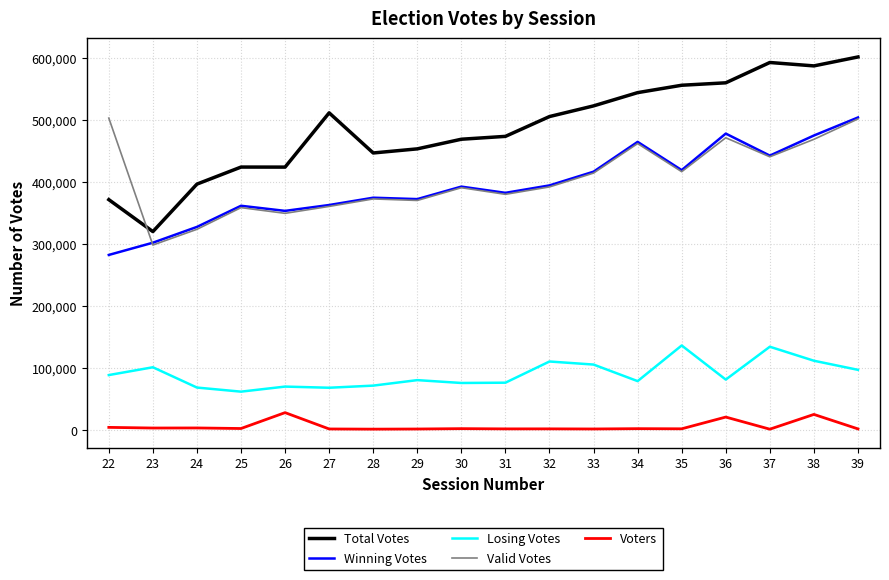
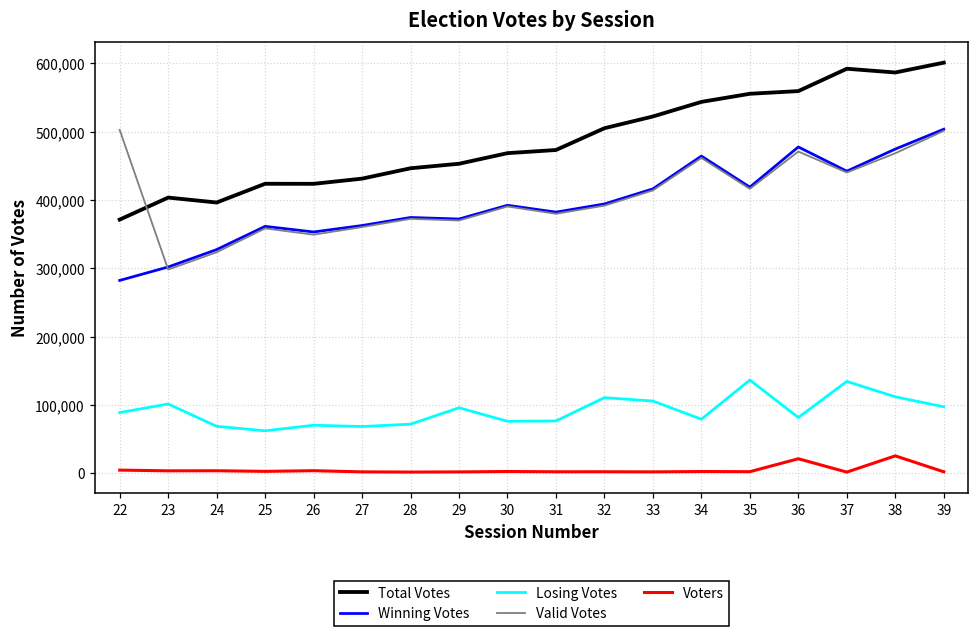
  {
    "Total Votes": {
      "22": "370,000",
-     "23": "320,000",
+     "23": "400,000",
      "24": "400,000",
      "25": "420,000",
      "26": "420,000",
-     "27": "510,000",
+     "27": "430,000",
      "28": "450,000",
      "29": "450,000",
      "30": "470,000",
      "31": "470,000",
      "32": "510,000",
      "33": "520,000",
      "34": "540,000",
      "35": "560,000",
      "36": "560,000",
      "37": "590,000",
      "38": "590,000",
      "39": "600,000"
    },
    "Winning Votes": {
      "22": "280,000",
      "36": "480,000",
      "38": "470,000"
    },
    "Losing Votes": {
      "22": "90,000",
      "23": "100,000",
      "24": "70,000",
      "25": "60,000",
      "26": "70,000",
      "27": "70,000",
      "28": "70,000",
-     "29": "80,000",
+     "29": "100,000",
      "30": "80,000",
      "31": "80,000",
      "32": "110,000",
      "33": "110,000",
      "34": "80,000",
      "35": "140,000",
      "36": "80,000",
      "37": "130,000",
      "38": "110,000",
      "39": "100,000"
    },
    "Valid Votes": {
      "22": "500,000",
      "36": "470,000",
      "38": "470,000"
    },
    "Voters": {
      "22": "0",
      "23": "0",
      "24": "0",
      "25": "0",
-     "26": "30,000",
+     "26": "0",
      "27": "0",
      "28": "0",
      "29": "0",
      "30": "0",
      "31": "0",
      "32": "0",
      "33": "0",
      "34": "0",
      "35": "0",
      "36": "20,000",
      "37": "0",
      "38": "30,000",
      "39": "0"
    }
  }
